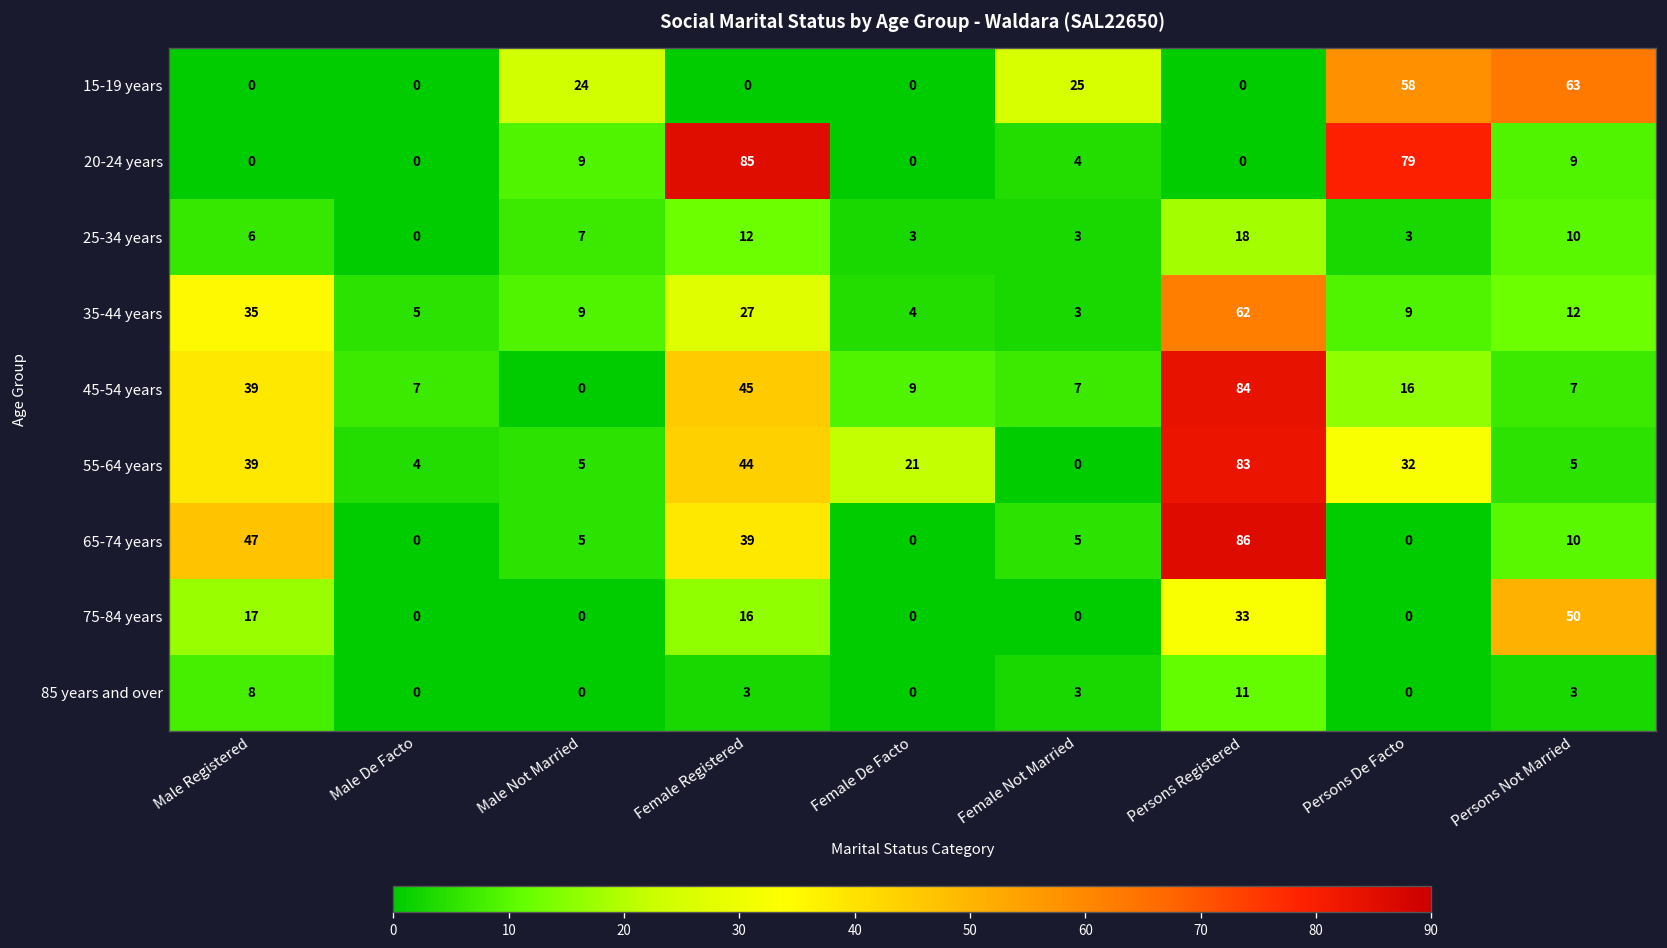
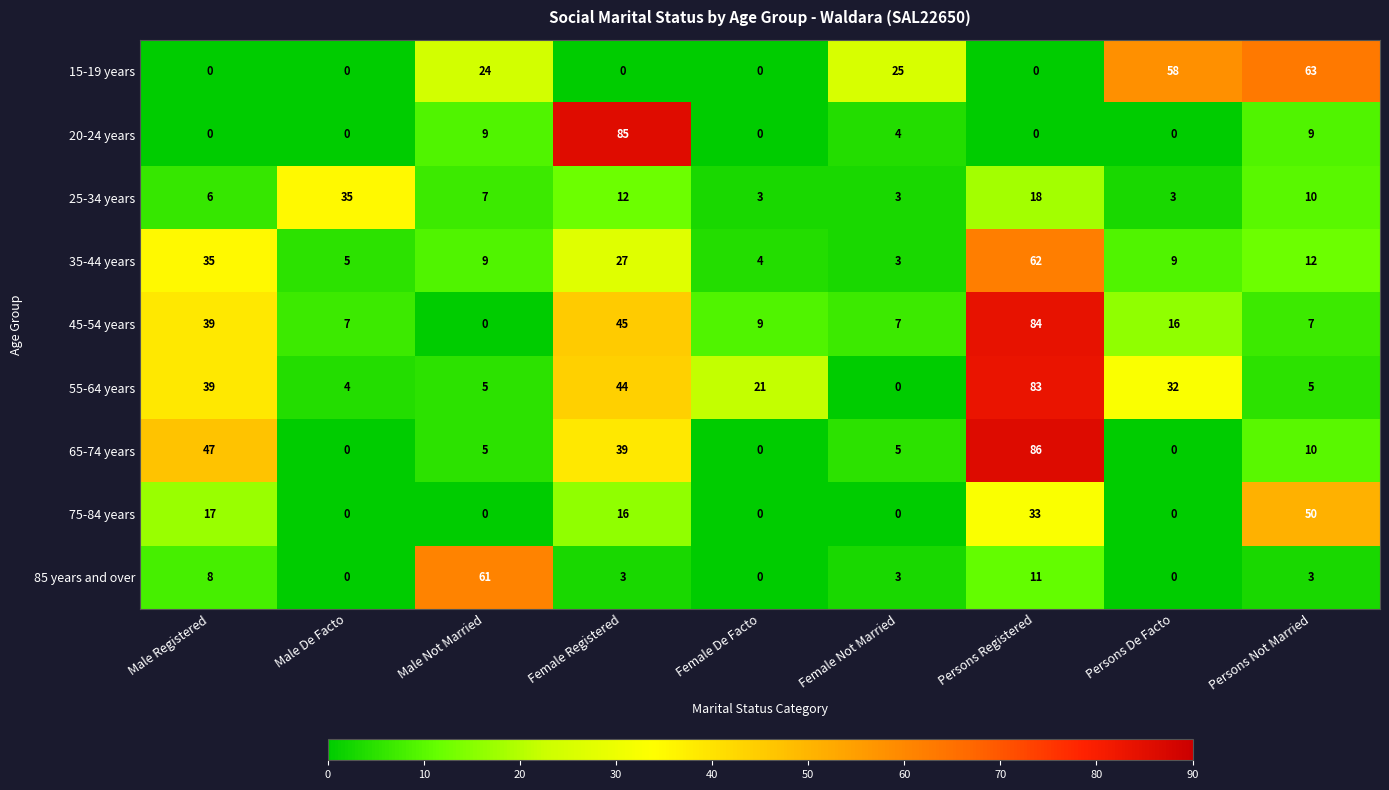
  {
    "15-19 years": {
      "Male Registered": 0,
      "Male De Facto": 0,
      "Male Not Married": 24,
      "Female Registered": 0,
      "Female De Facto": 0,
      "Female Not Married": 25,
      "Persons Registered": 0,
      "Persons De Facto": 58,
      "Persons Not Married": 63
    },
    "20-24 years": {
      "Male Registered": 0,
      "Male De Facto": 0,
      "Male Not Married": 9,
      "Female Registered": 85,
      "Female De Facto": 0,
      "Female Not Married": 4,
      "Persons Registered": 0,
-     "Persons De Facto": 79,
+     "Persons De Facto": 0,
      "Persons Not Married": 9
    },
    "25-34 years": {
      "Male Registered": 6,
-     "Male De Facto": 0,
+     "Male De Facto": 35,
      "Male Not Married": 7,
      "Female Registered": 12,
      "Female De Facto": 3,
      "Female Not Married": 3,
      "Persons Registered": 18,
      "Persons De Facto": 3,
      "Persons Not Married": 10
    },
    "35-44 years": {
      "Male Registered": 35,
      "Male De Facto": 5,
      "Male Not Married": 9,
      "Female Registered": 27,
      "Female De Facto": 4,
      "Female Not Married": 3,
      "Persons Registered": 62,
      "Persons De Facto": 9,
      "Persons Not Married": 12
    },
    "45-54 years": {
      "Male Registered": 39,
      "Male De Facto": 7,
      "Male Not Married": 0,
      "Female Registered": 45,
      "Female De Facto": 9,
      "Female Not Married": 7,
      "Persons Registered": 84,
      "Persons De Facto": 16,
      "Persons Not Married": 7
    },
    "55-64 years": {
      "Male Registered": 39,
      "Male De Facto": 4,
      "Male Not Married": 5,
      "Female Registered": 44,
      "Female De Facto": 21,
      "Female Not Married": 0,
      "Persons Registered": 83,
      "Persons De Facto": 32,
      "Persons Not Married": 5
    },
    "65-74 years": {
      "Male Registered": 47,
      "Male De Facto": 0,
      "Male Not Married": 5,
      "Female Registered": 39,
      "Female De Facto": 0,
      "Female Not Married": 5,
      "Persons Registered": 86,
      "Persons De Facto": 0,
      "Persons Not Married": 10
    },
    "75-84 years": {
      "Male Registered": 17,
      "Male De Facto": 0,
      "Male Not Married": 0,
      "Female Registered": 16,
      "Female De Facto": 0,
      "Female Not Married": 0,
      "Persons Registered": 33,
      "Persons De Facto": 0,
      "Persons Not Married": 50
    },
    "85 years and over": {
      "Male Registered": 8,
      "Male De Facto": 0,
-     "Male Not Married": 0,
+     "Male Not Married": 61,
      "Female Registered": 3,
      "Female De Facto": 0,
      "Female Not Married": 3,
      "Persons Registered": 11,
      "Persons De Facto": 0,
      "Persons Not Married": 3
    }
  }
